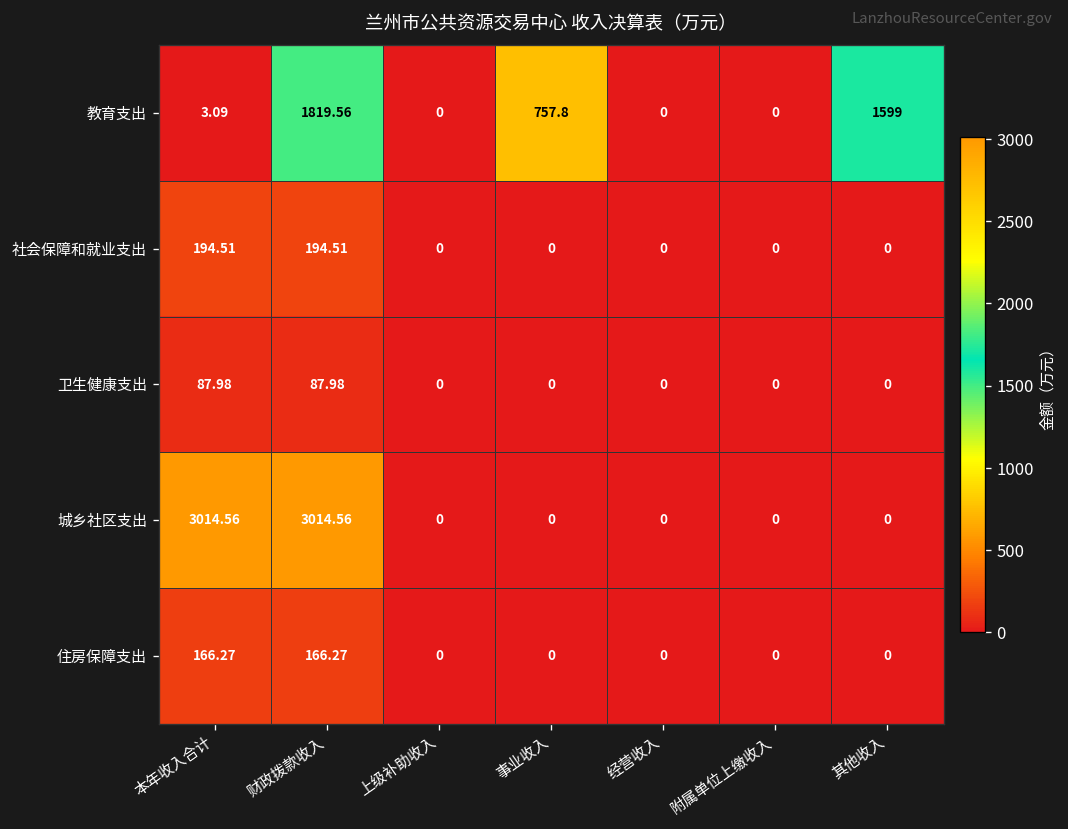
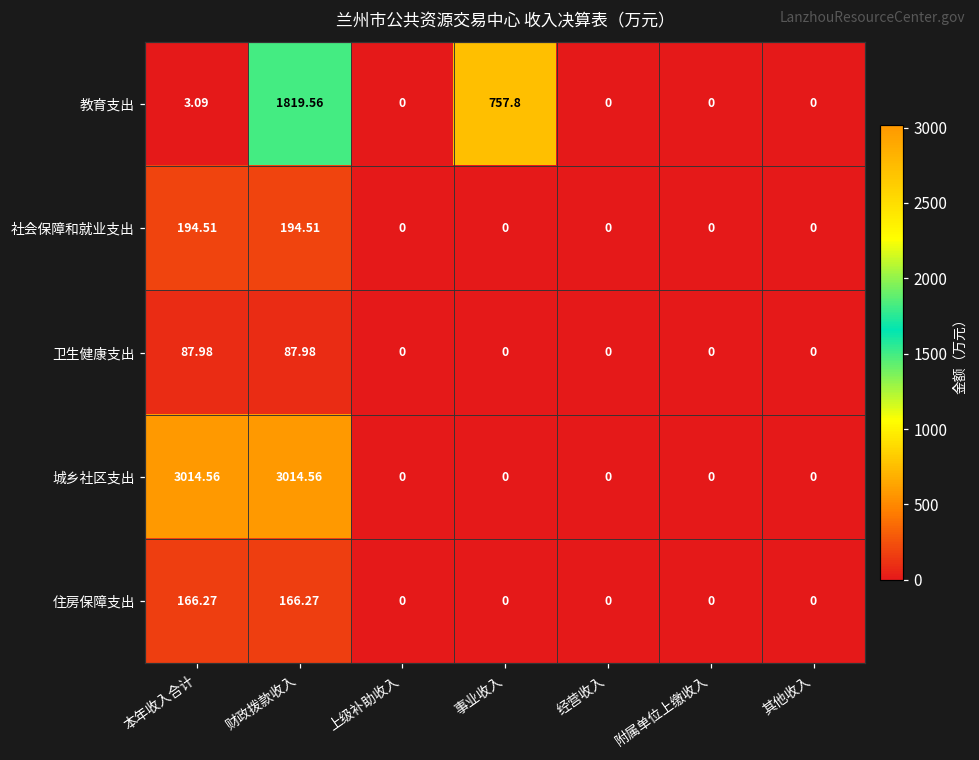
  {
    "教育支出": {
      "本年收入合计": 3.09,
      "财政拨款收入": 1819.56,
      "上级补助收入": 0,
      "事业收入": 757.8,
      "经营收入": 0,
      "附属单位上缴收入": 0,
-     "其他收入": 1599
+     "其他收入": 0
    },
    "社会保障和就业支出": {
      "本年收入合计": 194.51,
      "财政拨款收入": 194.51,
      "上级补助收入": 0,
      "事业收入": 0,
      "经营收入": 0,
      "附属单位上缴收入": 0,
      "其他收入": 0
    },
    "卫生健康支出": {
      "本年收入合计": 87.98,
      "财政拨款收入": 87.98,
      "上级补助收入": 0,
      "事业收入": 0,
      "经营收入": 0,
      "附属单位上缴收入": 0,
      "其他收入": 0
    },
    "城乡社区支出": {
      "本年收入合计": 3014.56,
      "财政拨款收入": 3014.56,
      "上级补助收入": 0,
      "事业收入": 0,
      "经营收入": 0,
      "附属单位上缴收入": 0,
      "其他收入": 0
    },
    "住房保障支出": {
      "本年收入合计": 166.27,
      "财政拨款收入": 166.27,
      "上级补助收入": 0,
      "事业收入": 0,
      "经营收入": 0,
      "附属单位上缴收入": 0,
      "其他收入": 0
    }
  }
